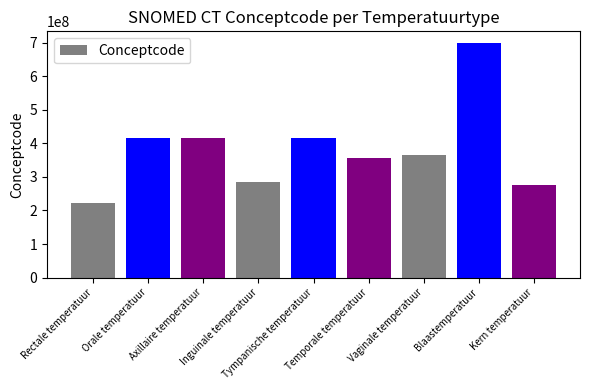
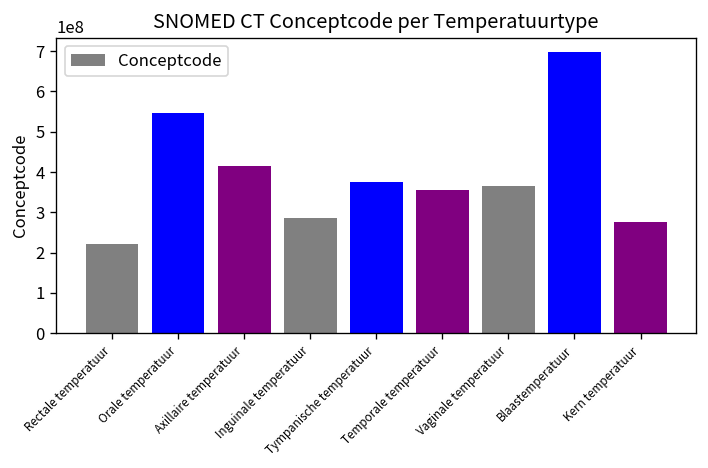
  {
    "Rectale temperatuur": 220000000,
-   "Orale temperatuur": 420000000,
+   "Orale temperatuur": 550000000,
    "Axillaire temperatuur": 420000000,
    "Inguinale temperatuur": 290000000,
-   "Tympanische temperatuur": 420000000,
+   "Tympanische temperatuur": 370000000,
    "Temporale temperatuur": 360000000,
    "Vaginale temperatuur": 360000000,
    "Blaastemperatuur": 700000000,
    "Kern temperatuur": 280000000
  }
